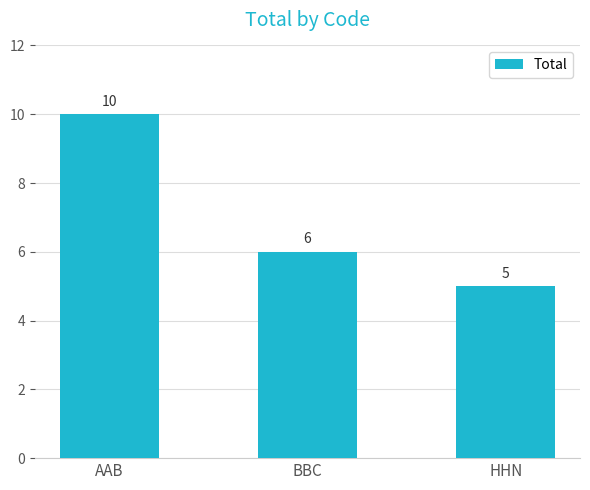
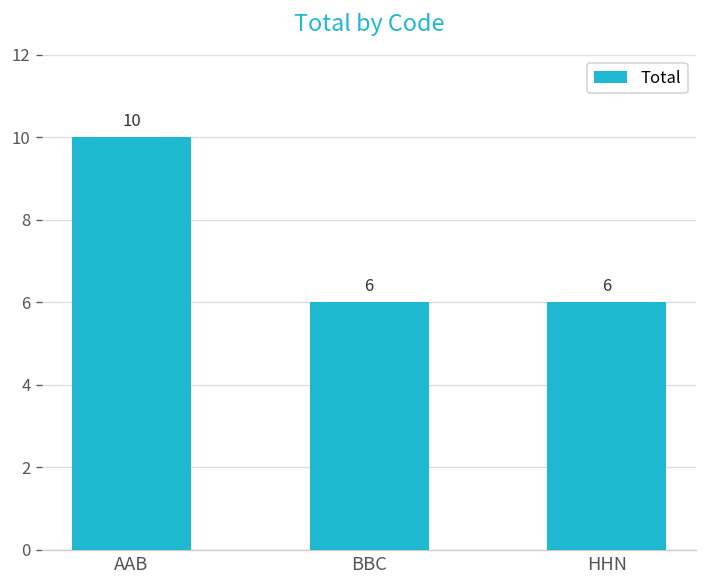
  {
    "AAB": 10,
    "BBC": 6,
-   "HHN": 5
+   "HHN": 6
  }
